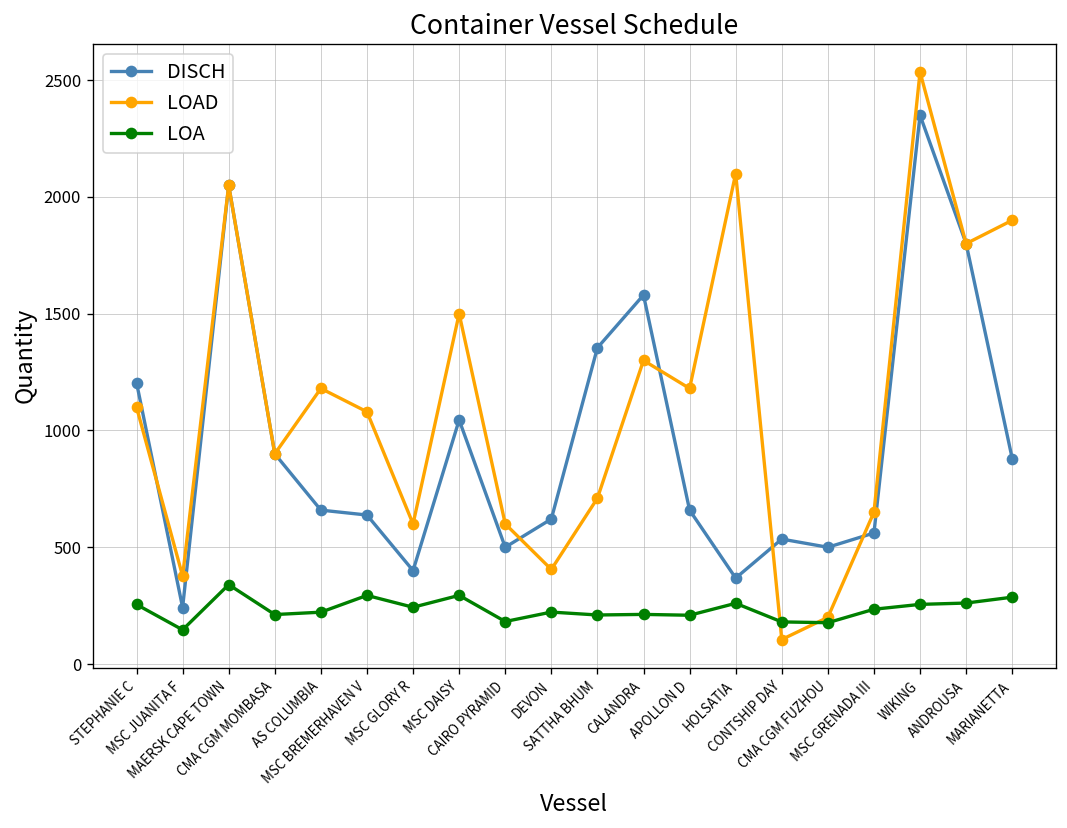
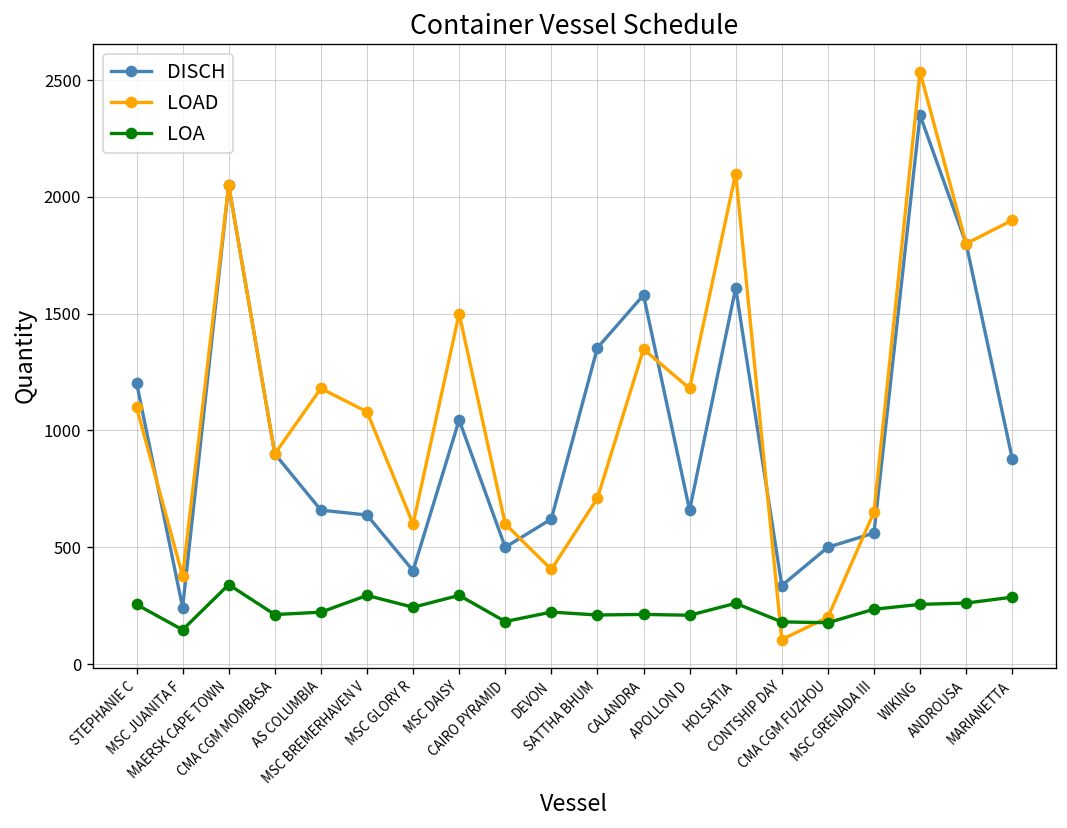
  {
    "DISCH": {
      "STEPHANIE C": 1210,
      "MSC JUANITA F": 240,
      "AS COLUMBIA": 660,
      "MSC BREMERHAVEN V": 640,
      "MSC GLORY R": 400,
      "MSC DAISY": 1050,
      "CAIRO PYRAMID": 500,
      "DEVON": 620,
      "SATTHA BHUM": 1350,
      "CALANDRA": 1580,
      "APOLLON D": 660,
-     "HOLSATIA": 370,
-     "CONTSHIP DAY": 540,
+     "HOLSATIA": 1610,
+     "CONTSHIP DAY": 340,
      "CMA CGM FUZHOU": 500,
      "MSC GRENADA III": 560,
      "WIKING": 2350,
      "MARIANETTA": 880
    },
    "LOAD": {
      "STEPHANIE C": 1100,
      "MSC JUANITA F": 380,
      "AS COLUMBIA": 1180,
      "MSC BREMERHAVEN V": 1080,
      "MSC GLORY R": 600,
      "MSC DAISY": 1500,
      "CAIRO PYRAMID": 600,
      "DEVON": 410,
      "SATTHA BHUM": 710,
-     "CALANDRA": 1300,
+     "CALANDRA": 1350,
      "APOLLON D": 1180,
      "HOLSATIA": 2100,
      "CONTSHIP DAY": 110,
      "CMA CGM FUZHOU": 200,
      "MSC GRENADA III": 650,
      "WIKING": 2540,
      "MARIANETTA": 1900
    },
    "LOA": {
      "STEPHANIE C": 260,
      "MSC JUANITA F": 150,
      "MAERSK CAPE TOWN": 340,
      "CMA CGM MOMBASA": 210,
      "AS COLUMBIA": 220,
      "MSC BREMERHAVEN V": 290,
      "MSC GLORY R": 240,
      "MSC DAISY": 290,
      "CAIRO PYRAMID": 180,
      "DEVON": 220,
      "SATTHA BHUM": 210,
      "CALANDRA": 210,
      "APOLLON D": 210,
      "HOLSATIA": 260,
      "CONTSHIP DAY": 180,
      "CMA CGM FUZHOU": 180,
      "MSC GRENADA III": 230,
      "WIKING": 260,
      "ANDROUSA": 260,
      "MARIANETTA": 290
    }
  }
